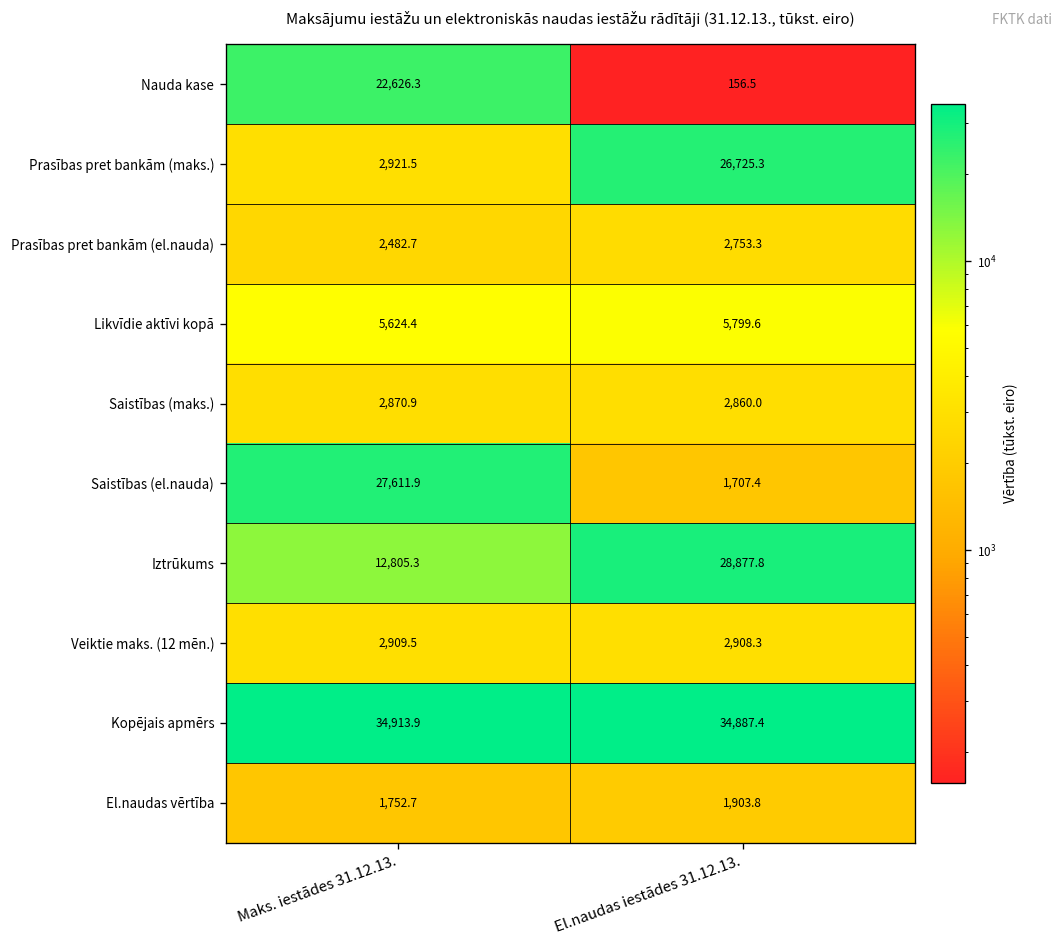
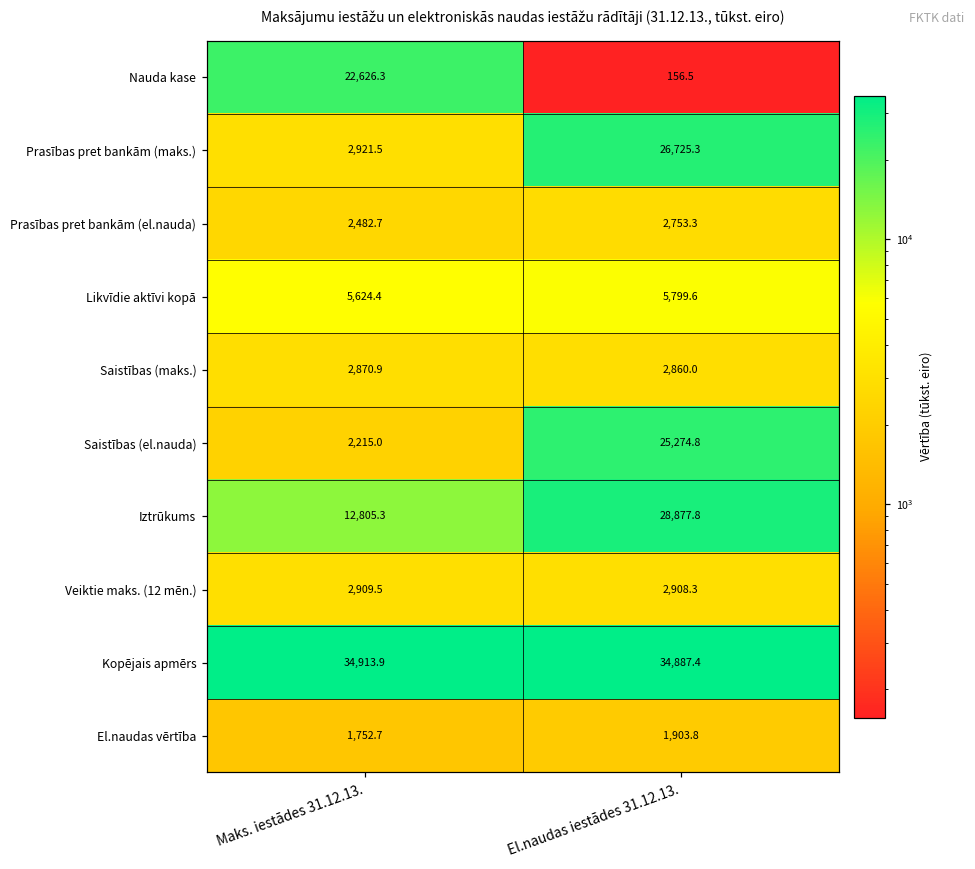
  {
    "Nauda kase": {
      "Maks. iestādes 31.12.13.": "22,626.3",
      "El.naudas iestādes 31.12.13.": "156.5"
    },
    "Prasības pret bankām (maks.)": {
      "Maks. iestādes 31.12.13.": "2,921.5",
      "El.naudas iestādes 31.12.13.": "26,725.3"
    },
    "Prasības pret bankām (el.nauda)": {
      "Maks. iestādes 31.12.13.": "2,482.7",
      "El.naudas iestādes 31.12.13.": "2,753.3"
    },
    "Likvīdie aktīvi kopā": {
      "Maks. iestādes 31.12.13.": "5,624.4",
      "El.naudas iestādes 31.12.13.": "5,799.6"
    },
    "Saistības (maks.)": {
      "Maks. iestādes 31.12.13.": "2,870.9",
      "El.naudas iestādes 31.12.13.": "2,860.0"
    },
    "Saistības (el.nauda)": {
-     "Maks. iestādes 31.12.13.": "27,611.9",
-     "El.naudas iestādes 31.12.13.": "1,707.4"
+     "Maks. iestādes 31.12.13.": "2,215.0",
+     "El.naudas iestādes 31.12.13.": "25,274.8"
    },
    "Iztrūkums": {
      "Maks. iestādes 31.12.13.": "12,805.3",
      "El.naudas iestādes 31.12.13.": "28,877.8"
    },
    "Veiktie maks. (12 mēn.)": {
      "Maks. iestādes 31.12.13.": "2,909.5",
      "El.naudas iestādes 31.12.13.": "2,908.3"
    },
    "Kopējais apmērs": {
      "Maks. iestādes 31.12.13.": "34,913.9",
      "El.naudas iestādes 31.12.13.": "34,887.4"
    },
    "El.naudas vērtība": {
      "Maks. iestādes 31.12.13.": "1,752.7",
      "El.naudas iestādes 31.12.13.": "1,903.8"
    }
  }
